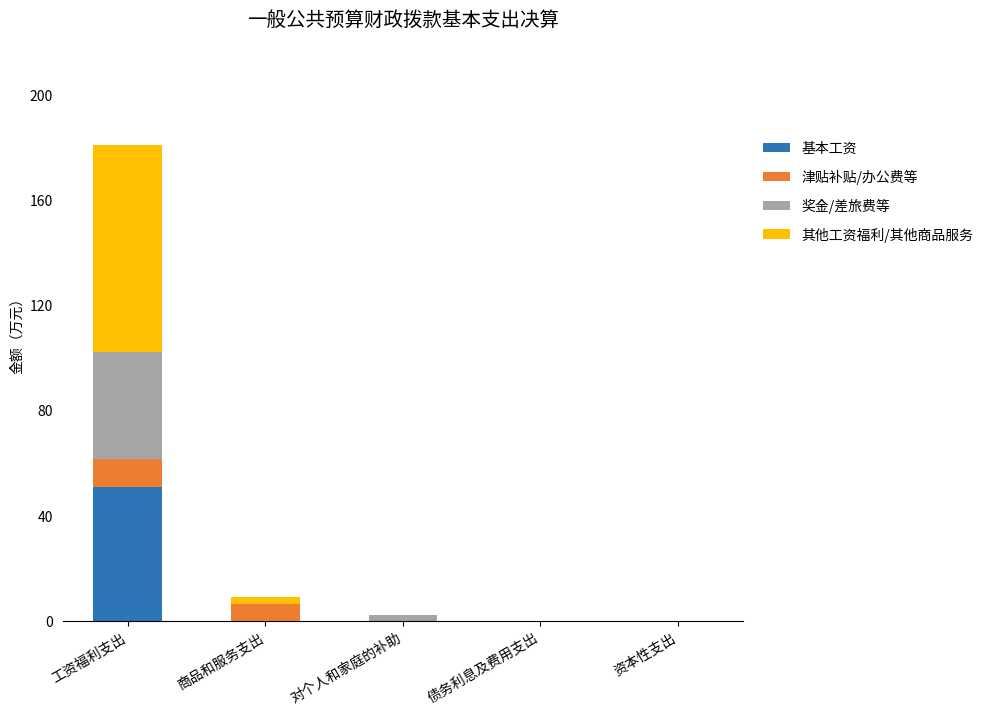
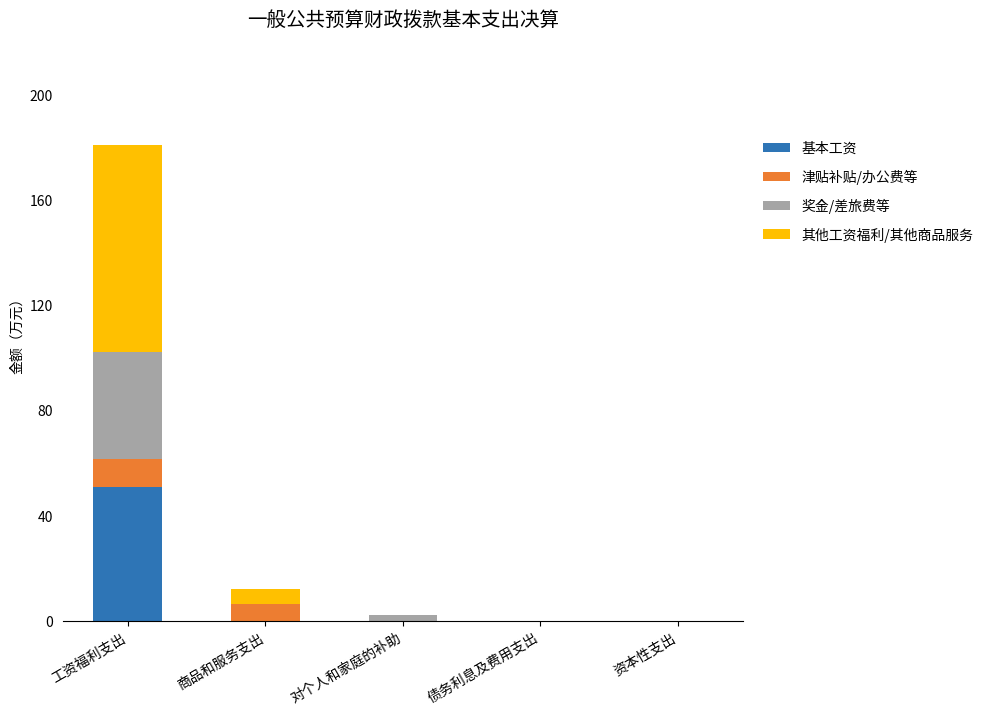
  {
    "基本工资": {
      "工资福利支出": 51,
      "商品和服务支出": 0,
      "对个人和家庭的补助": 0,
      "债务利息及费用支出": 0,
      "资本性支出": 0
    },
    "津贴补贴/办公费等": {
      "工资福利支出": 11,
      "商品和服务支出": 6,
      "对个人和家庭的补助": 0,
      "债务利息及费用支出": 0,
      "资本性支出": 0
    },
    "奖金/差旅费等": {
      "工资福利支出": 40,
      "对个人和家庭的补助": 2,
      "债务利息及费用支出": 0,
      "资本性支出": 0
    },
    "其他工资福利/其他商品服务": {
      "工资福利支出": 79,
-     "商品和服务支出": 2,
+     "商品和服务支出": 5,
      "对个人和家庭的补助": 0,
      "债务利息及费用支出": 0,
      "资本性支出": 0
    }
  }
